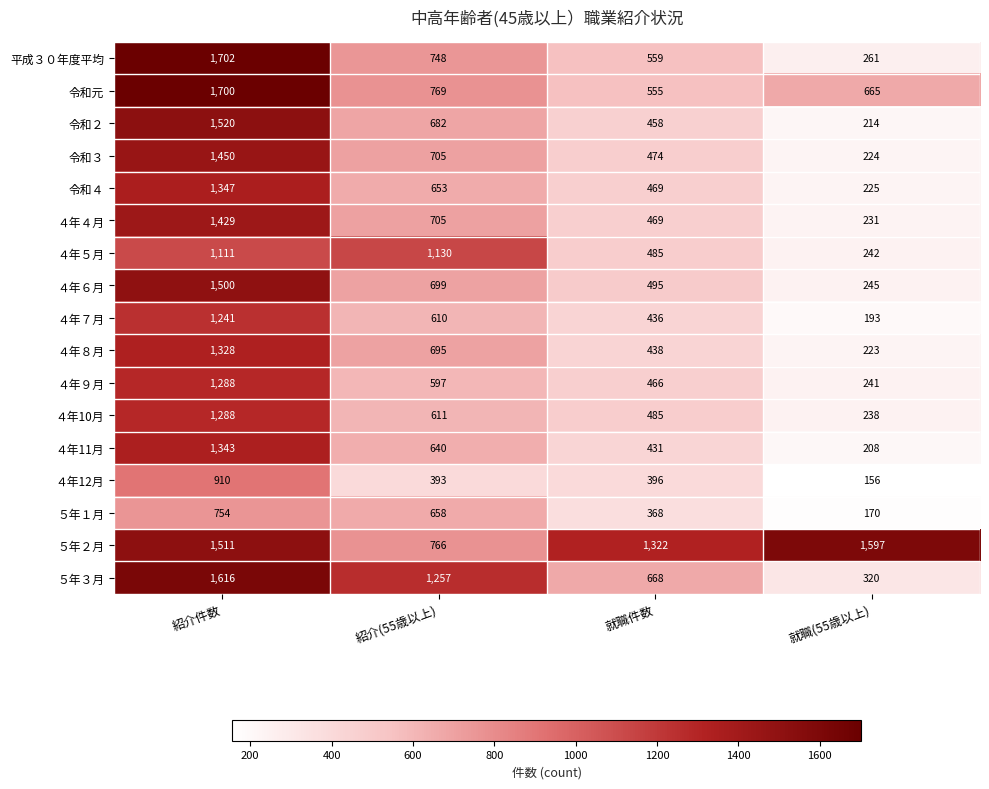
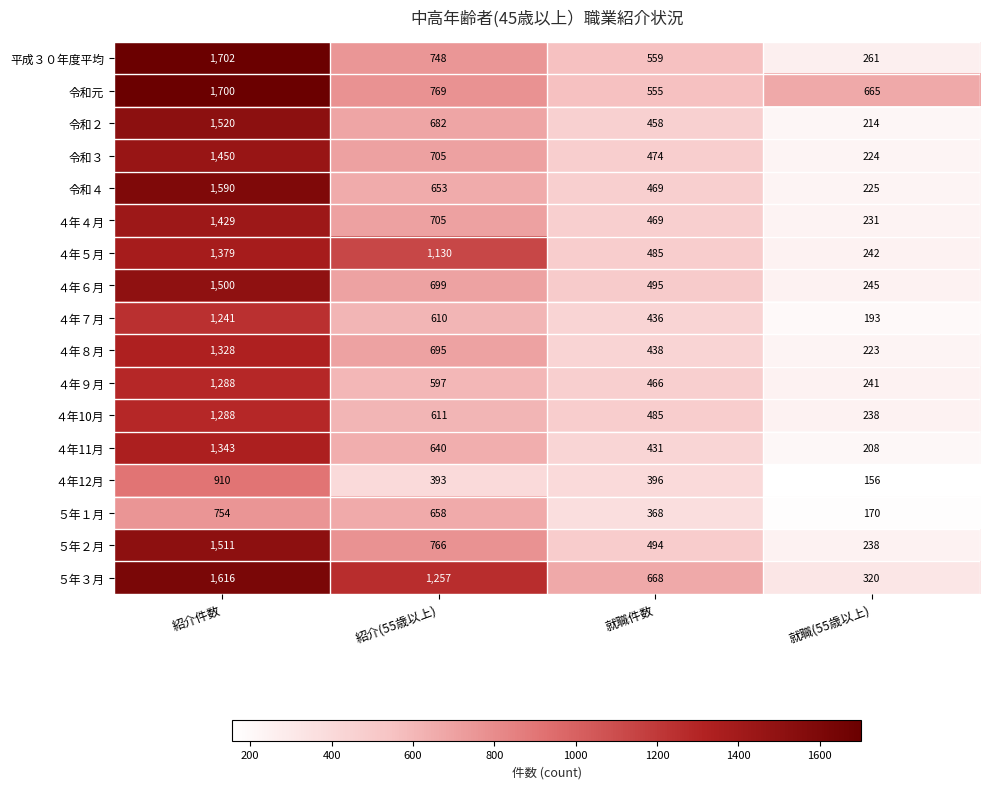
  {
    "平成３０年度平均": {
      "紹介件数": "1,702",
      "紹介(55歳以上)": "748",
      "就職件数": "559",
      "就職(55歳以上)": "261"
    },
    "令和元": {
      "紹介件数": "1,700",
      "紹介(55歳以上)": "769",
      "就職件数": "555",
      "就職(55歳以上)": "665"
    },
    "令和２": {
      "紹介件数": "1,520",
      "紹介(55歳以上)": "682",
      "就職件数": "458",
      "就職(55歳以上)": "214"
    },
    "令和３": {
      "紹介件数": "1,450",
      "紹介(55歳以上)": "705",
      "就職件数": "474",
      "就職(55歳以上)": "224"
    },
    "令和４": {
-     "紹介件数": "1,347",
+     "紹介件数": "1,590",
      "紹介(55歳以上)": "653",
      "就職件数": "469",
      "就職(55歳以上)": "225"
    },
    "４年４月": {
      "紹介件数": "1,429",
      "紹介(55歳以上)": "705",
      "就職件数": "469",
      "就職(55歳以上)": "231"
    },
    "４年５月": {
-     "紹介件数": "1,111",
+     "紹介件数": "1,379",
      "紹介(55歳以上)": "1,130",
      "就職件数": "485",
      "就職(55歳以上)": "242"
    },
    "４年６月": {
      "紹介件数": "1,500",
      "紹介(55歳以上)": "699",
      "就職件数": "495",
      "就職(55歳以上)": "245"
    },
    "４年７月": {
      "紹介件数": "1,241",
      "紹介(55歳以上)": "610",
      "就職件数": "436",
      "就職(55歳以上)": "193"
    },
    "４年８月": {
      "紹介件数": "1,328",
      "紹介(55歳以上)": "695",
      "就職件数": "438",
      "就職(55歳以上)": "223"
    },
    "４年９月": {
      "紹介件数": "1,288",
      "紹介(55歳以上)": "597",
      "就職件数": "466",
      "就職(55歳以上)": "241"
    },
    "４年10月": {
      "紹介件数": "1,288",
      "紹介(55歳以上)": "611",
      "就職件数": "485",
      "就職(55歳以上)": "238"
    },
    "４年11月": {
      "紹介件数": "1,343",
      "紹介(55歳以上)": "640",
      "就職件数": "431",
      "就職(55歳以上)": "208"
    },
    "４年12月": {
      "紹介件数": "910",
      "紹介(55歳以上)": "393",
      "就職件数": "396",
      "就職(55歳以上)": "156"
    },
    "５年１月": {
      "紹介件数": "754",
      "紹介(55歳以上)": "658",
      "就職件数": "368",
      "就職(55歳以上)": "170"
    },
    "５年２月": {
      "紹介件数": "1,511",
      "紹介(55歳以上)": "766",
-     "就職件数": "1,322",
-     "就職(55歳以上)": "1,597"
+     "就職件数": "494",
+     "就職(55歳以上)": "238"
    },
    "５年３月": {
      "紹介件数": "1,616",
      "紹介(55歳以上)": "1,257",
      "就職件数": "668",
      "就職(55歳以上)": "320"
    }
  }
